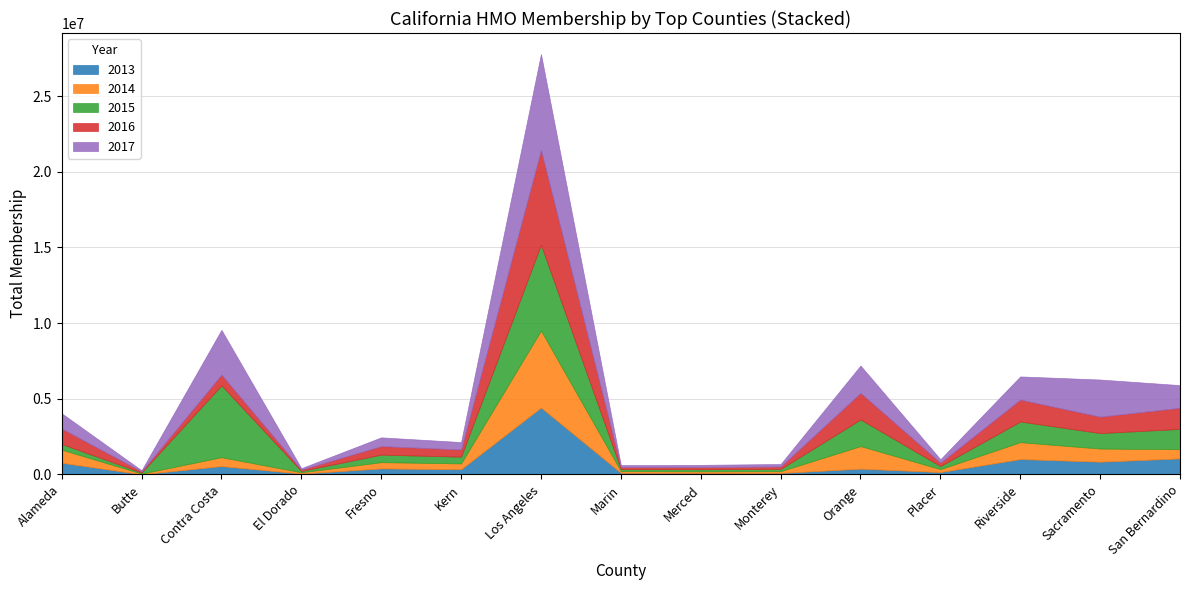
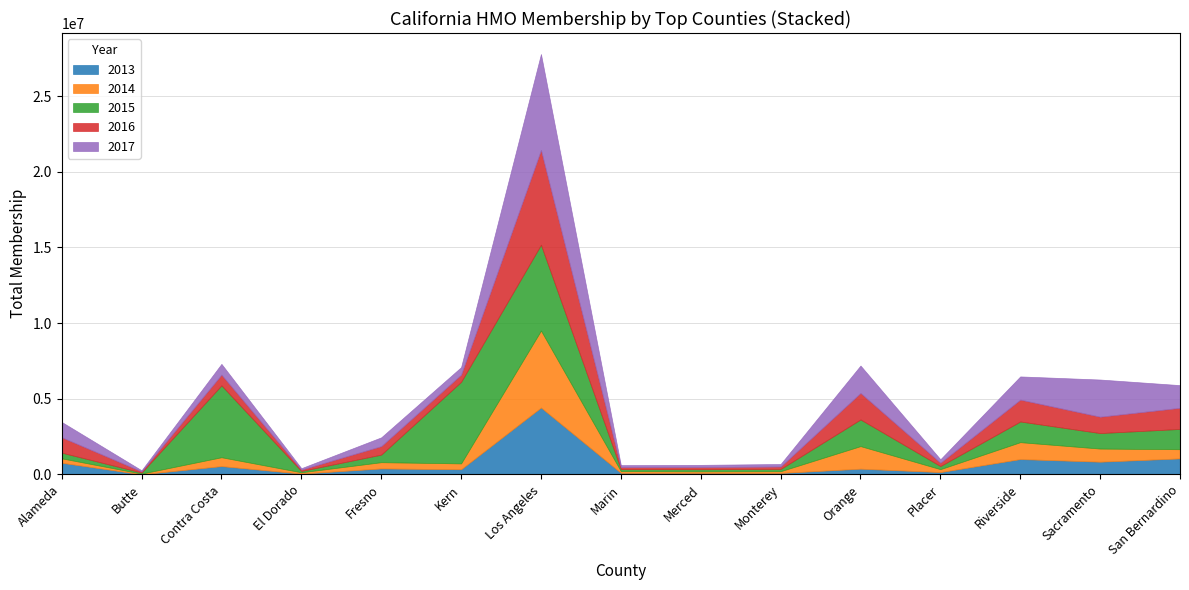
  {
    "2013": {
      "Alameda": 800000,
      "Contra Costa": 600000,
      "Fresno": 400000,
      "Kern": 300000,
      "Los Angeles": 4400000,
      "Orange": 400000,
      "Riverside": 1000000,
      "Sacramento": 800000,
      "San Bernardino": 1100000
    },
    "2014": {
-     "Alameda": 900000,
+     "Alameda": 300000,
      "Contra Costa": 600000,
      "Fresno": 400000,
      "Kern": 400000,
      "Los Angeles": 5100000,
      "Orange": 1500000,
      "Placer": 200000,
      "Riverside": 1100000,
      "Sacramento": 900000,
      "San Bernardino": 600000
    },
    "2015": {
      "Alameda": 400000,
      "Contra Costa": 4800000,
      "Fresno": 500000,
-     "Kern": 400000,
+     "Kern": 5400000,
      "Los Angeles": 5700000,
      "Orange": 1800000,
      "Placer": 200000,
      "Riverside": 1400000,
      "Sacramento": 1000000,
      "San Bernardino": 1300000
    },
    "2016": {
      "Alameda": 1000000,
      "Contra Costa": 700000,
      "Fresno": 600000,
      "Kern": 500000,
      "Los Angeles": 6300000,
      "Orange": 1800000,
      "Placer": 200000,
      "Riverside": 1400000,
      "Sacramento": 1100000,
      "San Bernardino": 1400000
    },
    "2017": {
      "Alameda": 1000000,
-     "Contra Costa": 3000000,
+     "Contra Costa": 700000,
      "Fresno": 600000,
      "Kern": 500000,
      "Los Angeles": 6300000,
      "Orange": 1800000,
      "Placer": 200000,
      "Riverside": 1500000,
      "Sacramento": 2500000,
      "San Bernardino": 1500000
    }
  }
